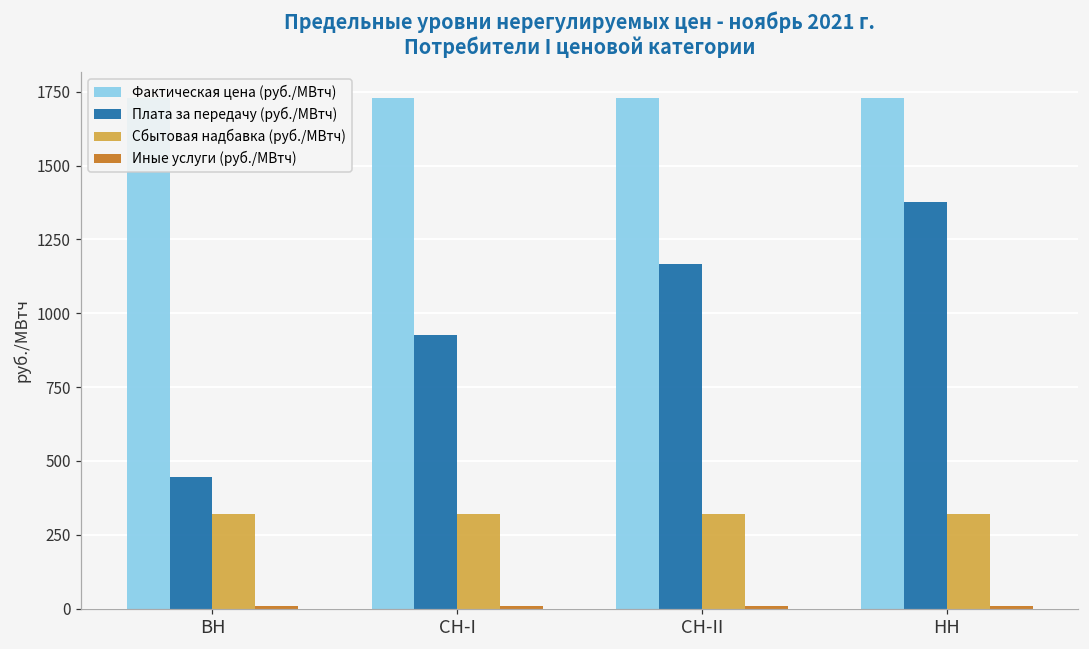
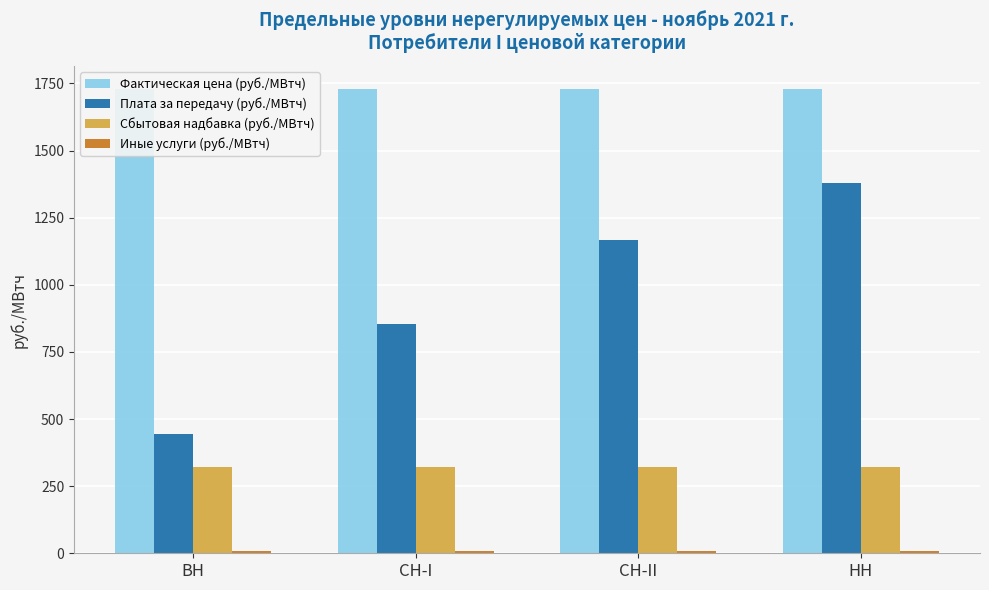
  {
    "Фактическая цена (руб./МВтч)": {
      "СН-I": 1730,
      "СН-II": 1730,
      "НН": 1730
    },
    "Плата за передачу (руб./МВтч)": {
      "ВН": 440,
-     "СН-I": 930,
+     "СН-I": 860,
      "СН-II": 1170,
      "НН": 1380
    }
  }
